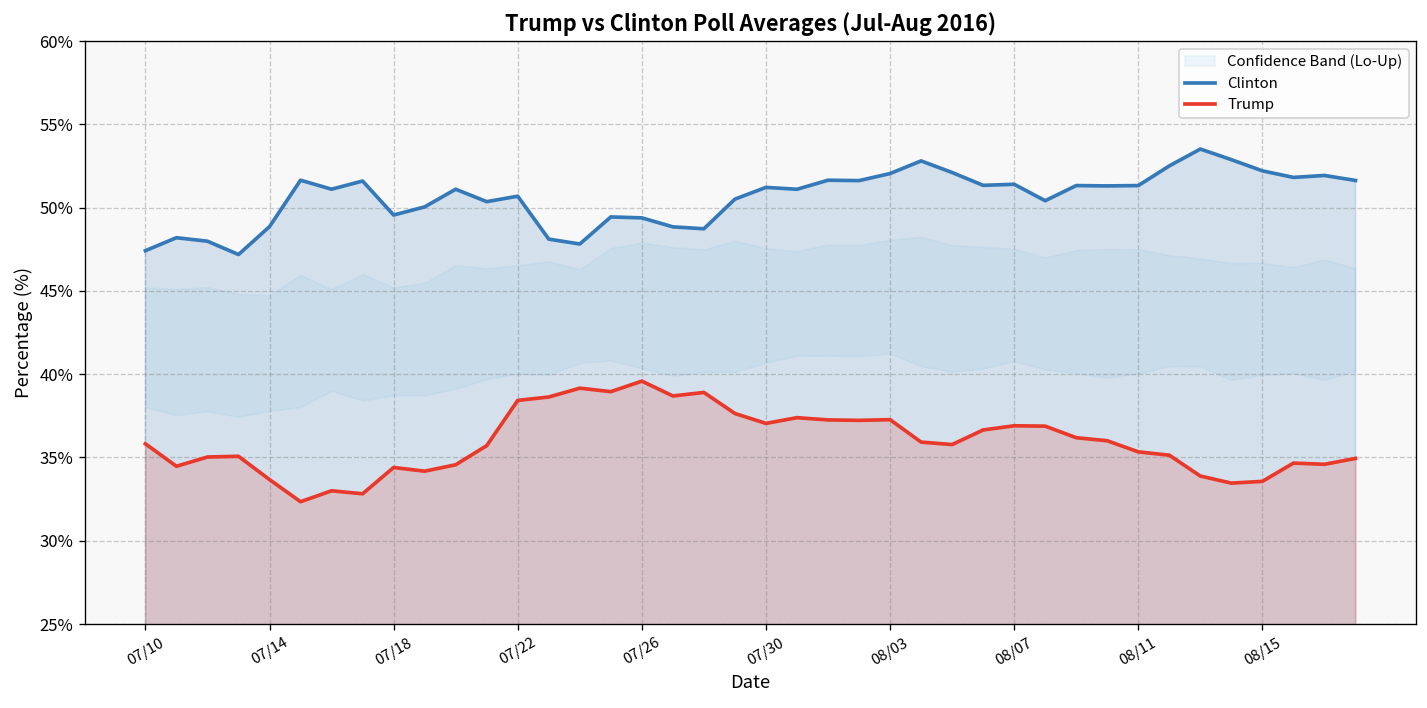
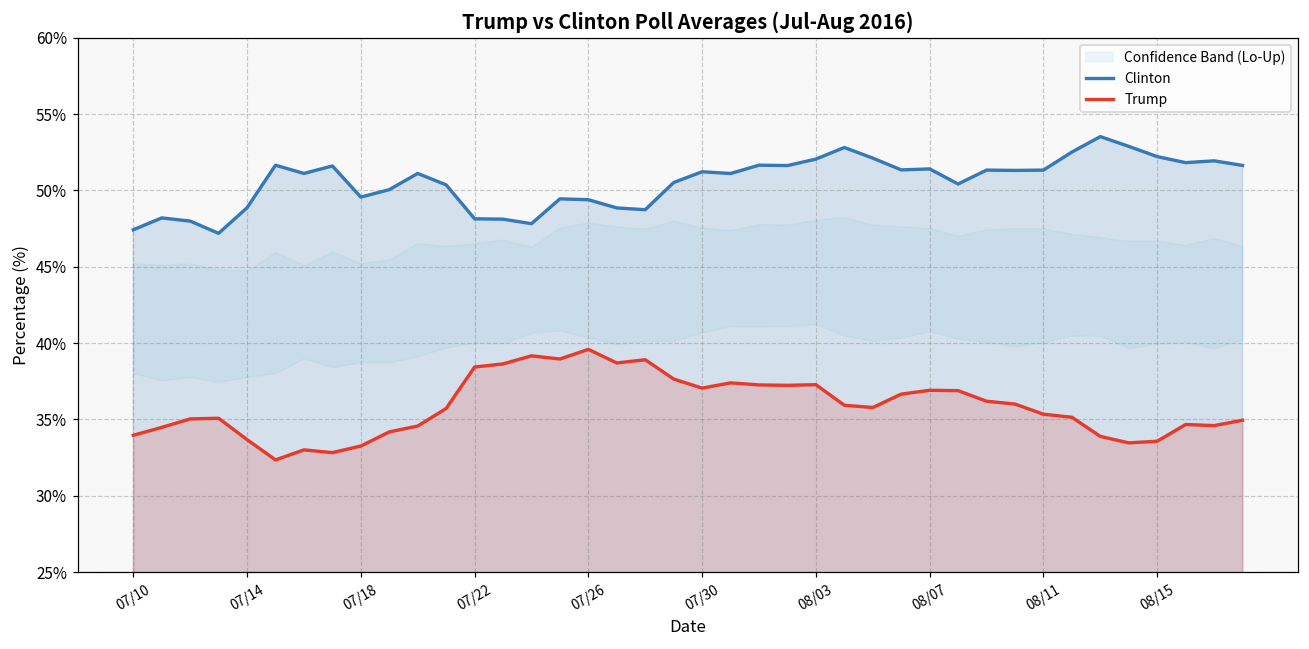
  {
    "Clinton": {
      "07/10": "47.4%",
      "07/14": "48.9%",
      "07/18": "49.6%",
-     "07/22": "50.7%",
+     "07/22": "48.1%",
      "07/26": "49.4%",
      "07/30": "51.2%",
      "08/03": "52.0%",
      "08/07": "51.4%",
      "08/11": "51.3%",
      "08/15": "52.2%"
    },
    "Trump": {
-     "07/10": "35.8%",
+     "07/10": "34.0%",
      "07/14": "33.7%",
-     "07/18": "34.4%",
+     "07/18": "33.3%",
      "07/22": "38.4%",
      "07/26": "39.6%",
      "07/30": "37.0%",
      "08/03": "37.3%",
      "08/07": "36.9%",
      "08/11": "35.3%",
      "08/15": "33.6%"
    }
  }
